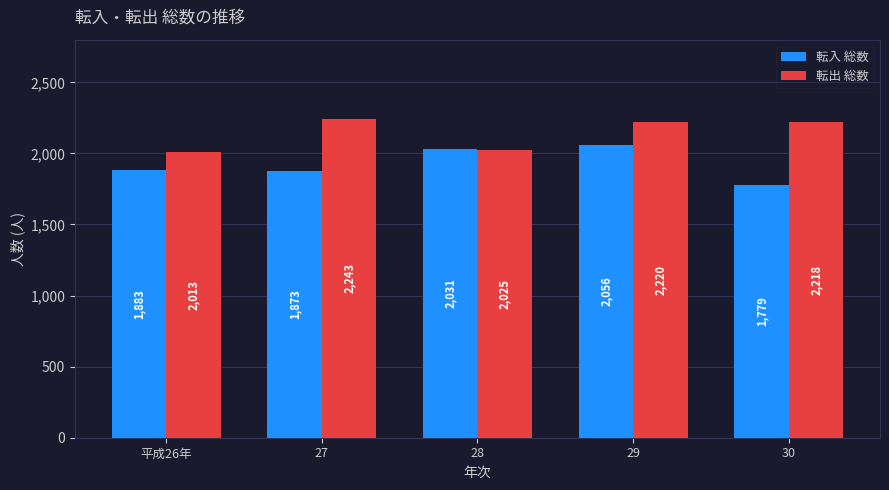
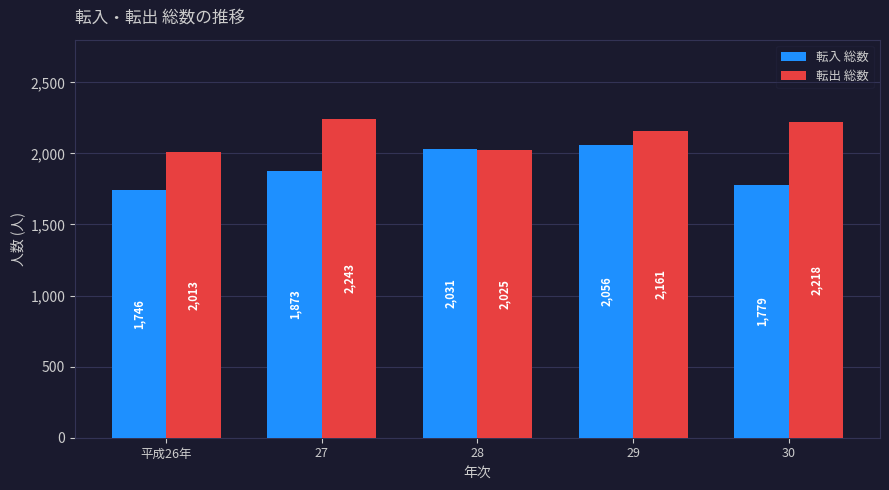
  {
    "転入 総数": {
-     "平成26年": "1,883",
+     "平成26年": "1,746",
      "27": "1,873",
      "28": "2,031",
      "29": "2,056",
      "30": "1,779"
    },
    "転出 総数": {
      "平成26年": "2,013",
      "27": "2,243",
      "28": "2,025",
-     "29": "2,220",
+     "29": "2,161",
      "30": "2,218"
    }
  }
